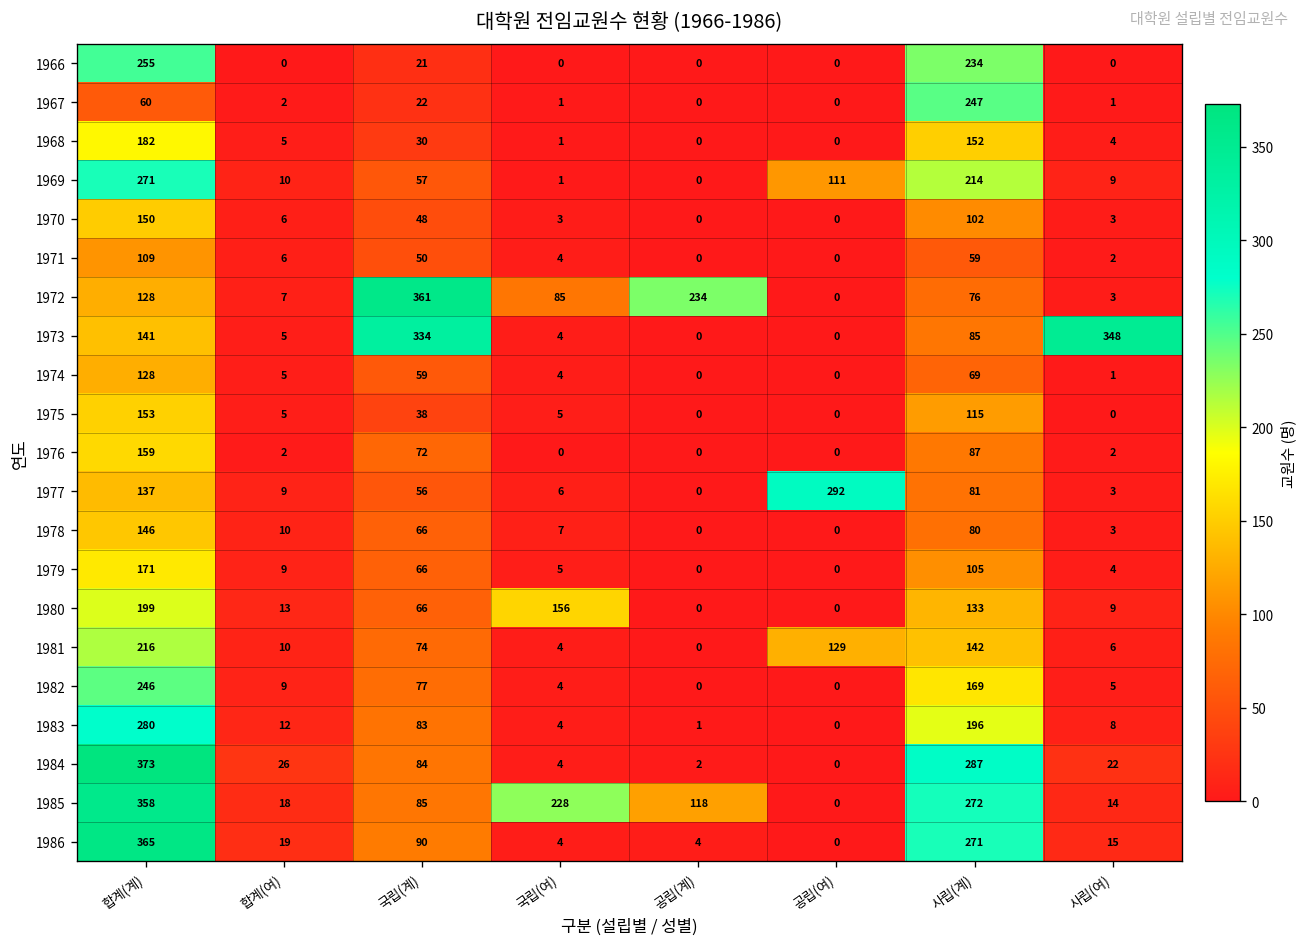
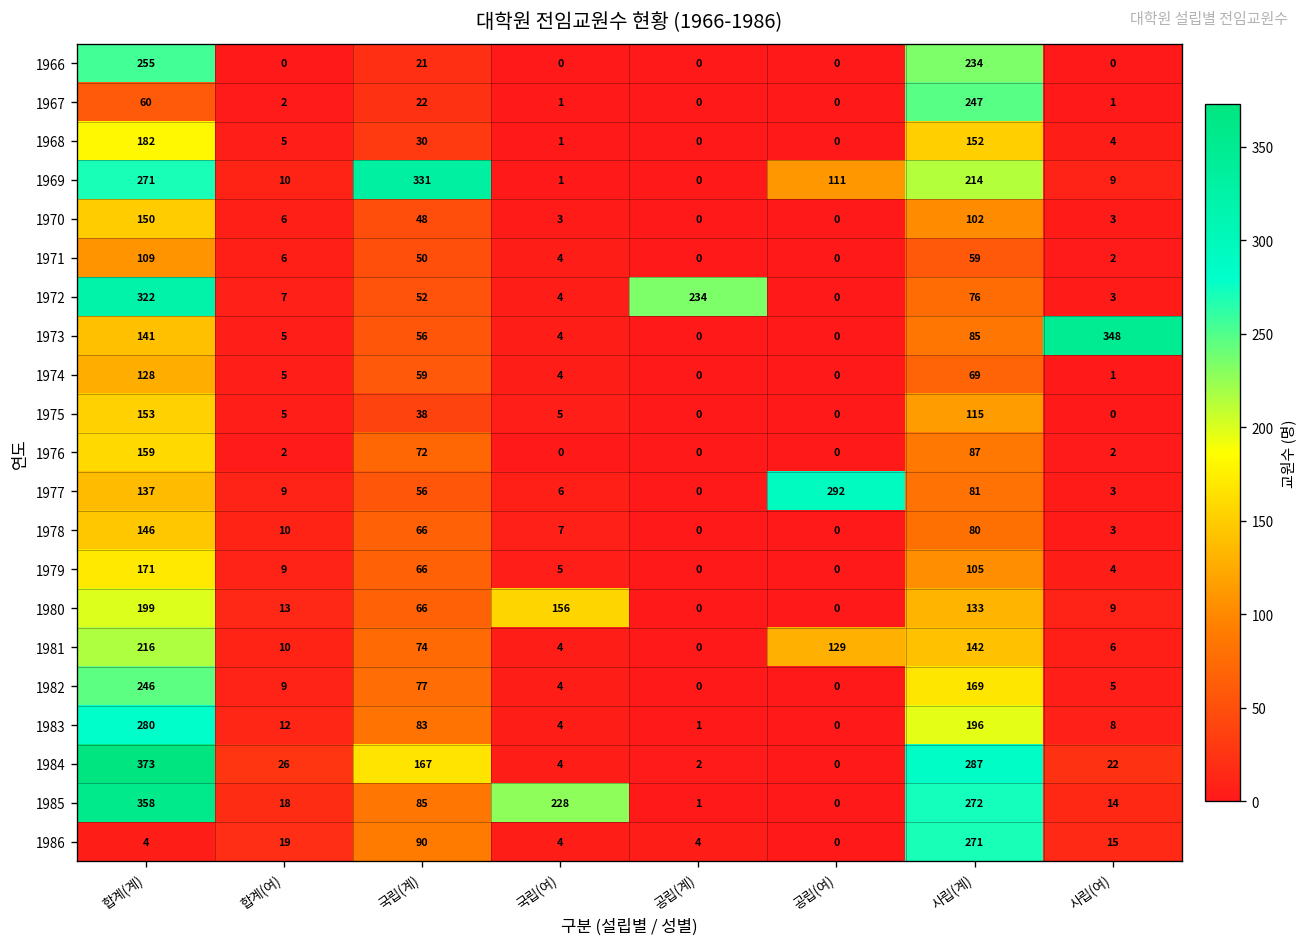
  {
    "1966": {
      "합계(계)": 255,
      "합계(여)": 0,
      "국립(계)": 21,
      "국립(여)": 0,
      "공립(계)": 0,
      "공립(여)": 0,
      "사립(계)": 234,
      "사립(여)": 0
    },
    "1967": {
      "합계(계)": 60,
      "합계(여)": 2,
      "국립(계)": 22,
      "국립(여)": 1,
      "공립(계)": 0,
      "공립(여)": 0,
      "사립(계)": 247,
      "사립(여)": 1
    },
    "1968": {
      "합계(계)": 182,
      "합계(여)": 5,
      "국립(계)": 30,
      "국립(여)": 1,
      "공립(계)": 0,
      "공립(여)": 0,
      "사립(계)": 152,
      "사립(여)": 4
    },
    "1969": {
      "합계(계)": 271,
      "합계(여)": 10,
-     "국립(계)": 57,
+     "국립(계)": 331,
      "국립(여)": 1,
      "공립(계)": 0,
      "공립(여)": 111,
      "사립(계)": 214,
      "사립(여)": 9
    },
    "1970": {
      "합계(계)": 150,
      "합계(여)": 6,
      "국립(계)": 48,
      "국립(여)": 3,
      "공립(계)": 0,
      "공립(여)": 0,
      "사립(계)": 102,
      "사립(여)": 3
    },
    "1971": {
      "합계(계)": 109,
      "합계(여)": 6,
      "국립(계)": 50,
      "국립(여)": 4,
      "공립(계)": 0,
      "공립(여)": 0,
      "사립(계)": 59,
      "사립(여)": 2
    },
    "1972": {
-     "합계(계)": 128,
+     "합계(계)": 322,
      "합계(여)": 7,
-     "국립(계)": 361,
-     "국립(여)": 85,
+     "국립(계)": 52,
+     "국립(여)": 4,
      "공립(계)": 234,
      "공립(여)": 0,
      "사립(계)": 76,
      "사립(여)": 3
    },
    "1973": {
      "합계(계)": 141,
      "합계(여)": 5,
-     "국립(계)": 334,
+     "국립(계)": 56,
      "국립(여)": 4,
      "공립(계)": 0,
      "공립(여)": 0,
      "사립(계)": 85,
      "사립(여)": 348
    },
    "1974": {
      "합계(계)": 128,
      "합계(여)": 5,
      "국립(계)": 59,
      "국립(여)": 4,
      "공립(계)": 0,
      "공립(여)": 0,
      "사립(계)": 69,
      "사립(여)": 1
    },
    "1975": {
      "합계(계)": 153,
      "합계(여)": 5,
      "국립(계)": 38,
      "국립(여)": 5,
      "공립(계)": 0,
      "공립(여)": 0,
      "사립(계)": 115,
      "사립(여)": 0
    },
    "1976": {
      "합계(계)": 159,
      "합계(여)": 2,
      "국립(계)": 72,
      "국립(여)": 0,
      "공립(계)": 0,
      "공립(여)": 0,
      "사립(계)": 87,
      "사립(여)": 2
    },
    "1977": {
      "합계(계)": 137,
      "합계(여)": 9,
      "국립(계)": 56,
      "국립(여)": 6,
      "공립(계)": 0,
      "공립(여)": 292,
      "사립(계)": 81,
      "사립(여)": 3
    },
    "1978": {
      "합계(계)": 146,
      "합계(여)": 10,
      "국립(계)": 66,
      "국립(여)": 7,
      "공립(계)": 0,
      "공립(여)": 0,
      "사립(계)": 80,
      "사립(여)": 3
    },
    "1979": {
      "합계(계)": 171,
      "합계(여)": 9,
      "국립(계)": 66,
      "국립(여)": 5,
      "공립(계)": 0,
      "공립(여)": 0,
      "사립(계)": 105,
      "사립(여)": 4
    },
    "1980": {
      "합계(계)": 199,
      "합계(여)": 13,
      "국립(계)": 66,
      "국립(여)": 156,
      "공립(계)": 0,
      "공립(여)": 0,
      "사립(계)": 133,
      "사립(여)": 9
    },
    "1981": {
      "합계(계)": 216,
      "합계(여)": 10,
      "국립(계)": 74,
      "국립(여)": 4,
      "공립(계)": 0,
      "공립(여)": 129,
      "사립(계)": 142,
      "사립(여)": 6
    },
    "1982": {
      "합계(계)": 246,
      "합계(여)": 9,
      "국립(계)": 77,
      "국립(여)": 4,
      "공립(계)": 0,
      "공립(여)": 0,
      "사립(계)": 169,
      "사립(여)": 5
    },
    "1983": {
      "합계(계)": 280,
      "합계(여)": 12,
      "국립(계)": 83,
      "국립(여)": 4,
      "공립(계)": 1,
      "공립(여)": 0,
      "사립(계)": 196,
      "사립(여)": 8
    },
    "1984": {
      "합계(계)": 373,
      "합계(여)": 26,
-     "국립(계)": 84,
+     "국립(계)": 167,
      "국립(여)": 4,
      "공립(계)": 2,
      "공립(여)": 0,
      "사립(계)": 287,
      "사립(여)": 22
    },
    "1985": {
      "합계(계)": 358,
      "합계(여)": 18,
      "국립(계)": 85,
      "국립(여)": 228,
-     "공립(계)": 118,
+     "공립(계)": 1,
      "공립(여)": 0,
      "사립(계)": 272,
      "사립(여)": 14
    },
    "1986": {
-     "합계(계)": 365,
+     "합계(계)": 4,
      "합계(여)": 19,
      "국립(계)": 90,
      "국립(여)": 4,
      "공립(계)": 4,
      "공립(여)": 0,
      "사립(계)": 271,
      "사립(여)": 15
    }
  }
